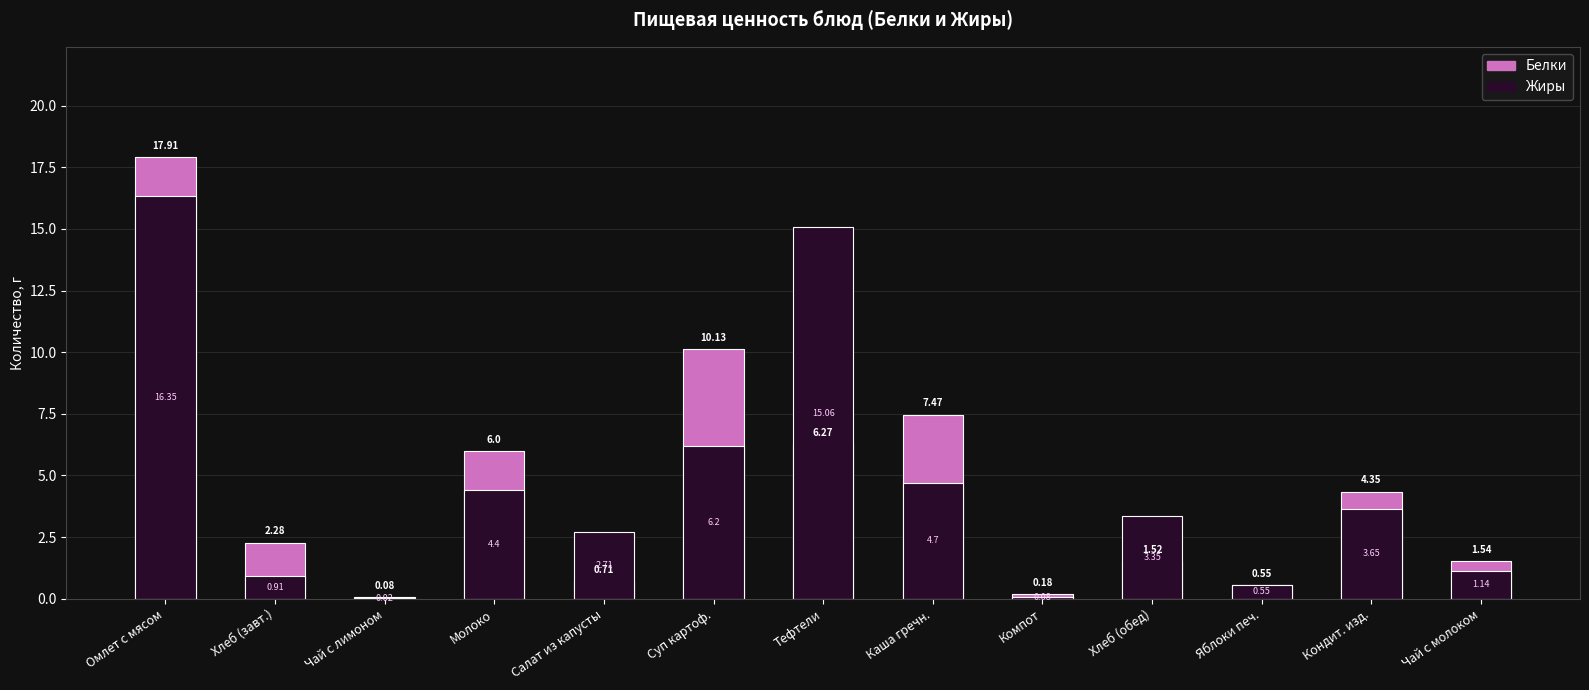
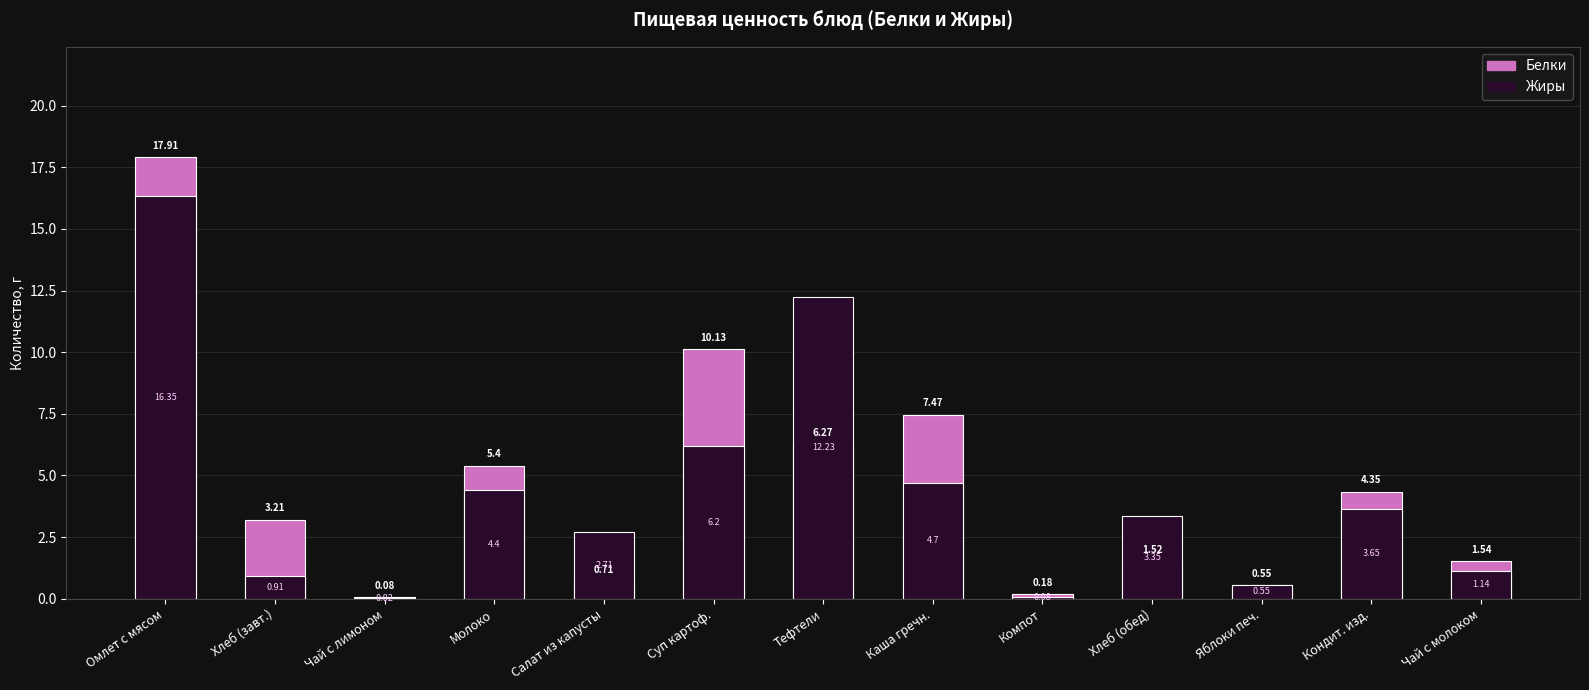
  {
    "Белки": {
      "Омлет с мясом": 17.91,
-     "Хлеб (завт.)": 2.28,
+     "Хлеб (завт.)": 3.21,
      "Чай с лимоном": 0.08,
-     "Молоко": 6.0,
+     "Молоко": 5.4,
      "Суп картоф.": 10.13,
      "Каша гречн.": 7.47,
      "Компот": 0.18,
      "Яблоки печ.": 0.55,
      "Кондит. изд.": 4.35,
      "Чай с молоком": 1.54
    },
    "Жиры": {
      "Чай с лимоном": 0.02,
-     "Тефтели": 15.06,
+     "Тефтели": 12.23,
      "Яблоки печ.": 0.55
    }
  }
